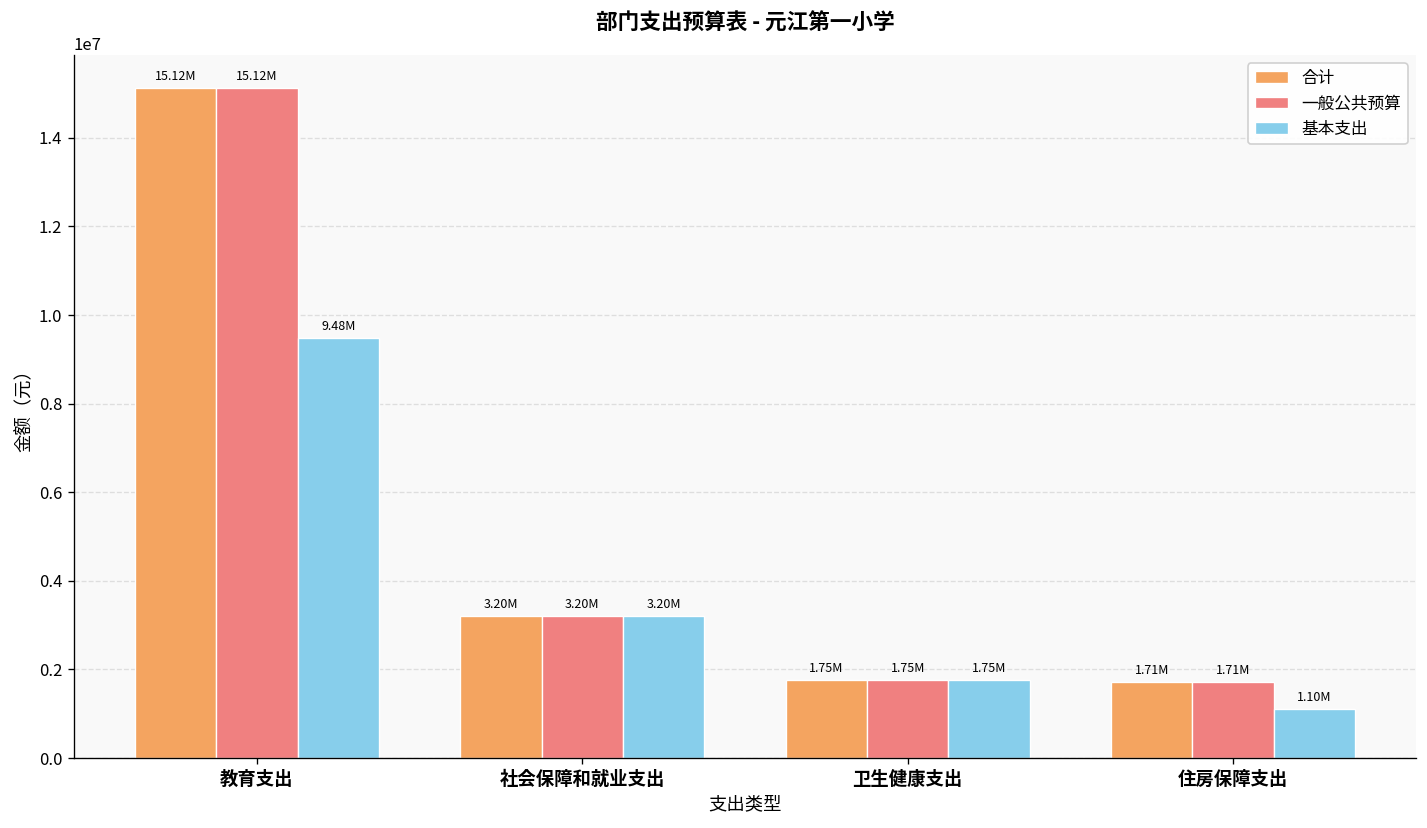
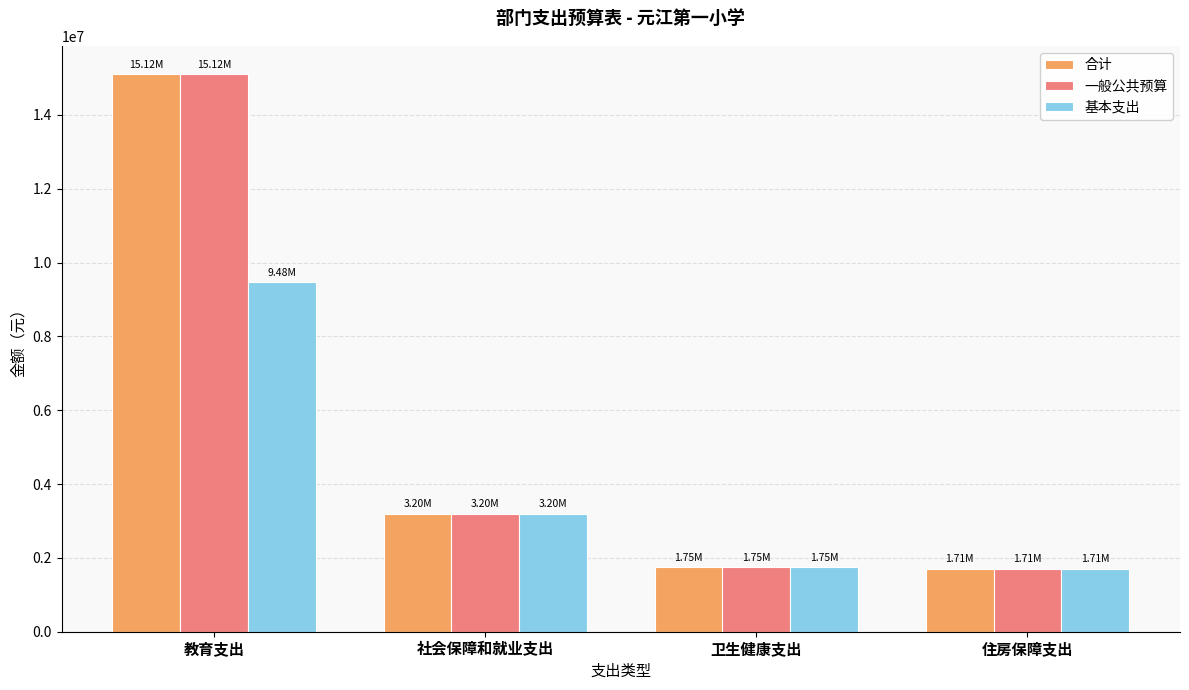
  {
    "基本支出": {
      "教育支出": "9.48M",
      "社会保障和就业支出": "3.20M",
      "卫生健康支出": "1.75M",
-     "住房保障支出": "1.10M"
+     "住房保障支出": "1.71M"
    }
  }
